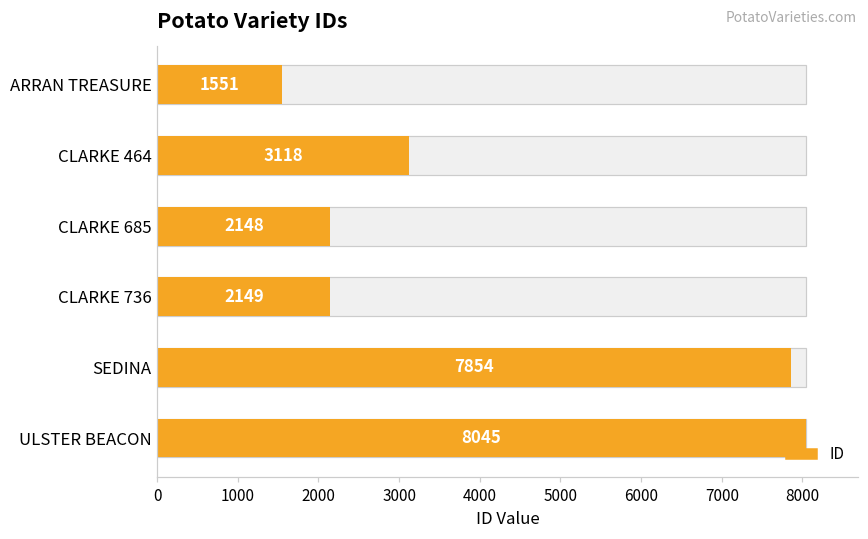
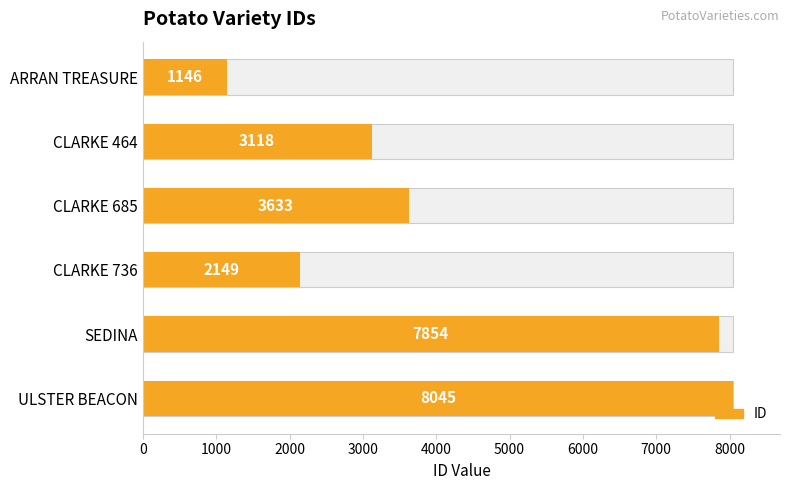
  {
    "ID": {
-     "ARRAN TREASURE": 1551,
-     "CLARKE 685": 2148,
+     "ARRAN TREASURE": 1146,
+     "CLARKE 685": 3633,
      "ULSTER BEACON": 8045
    }
  }
